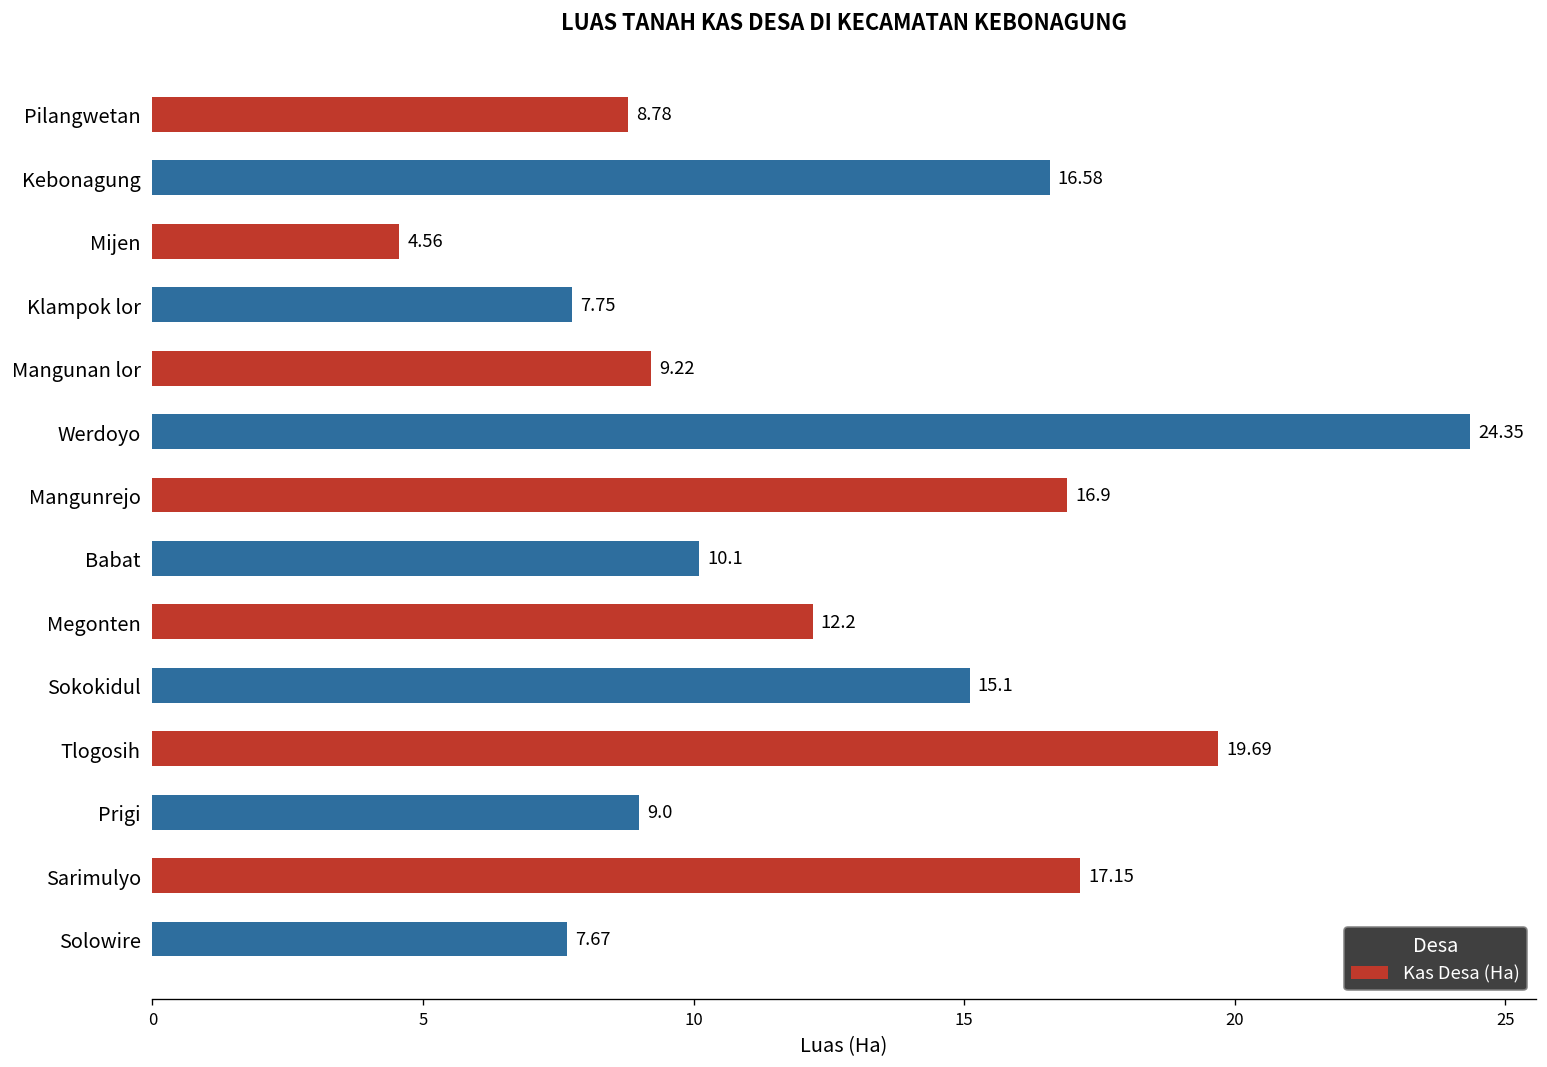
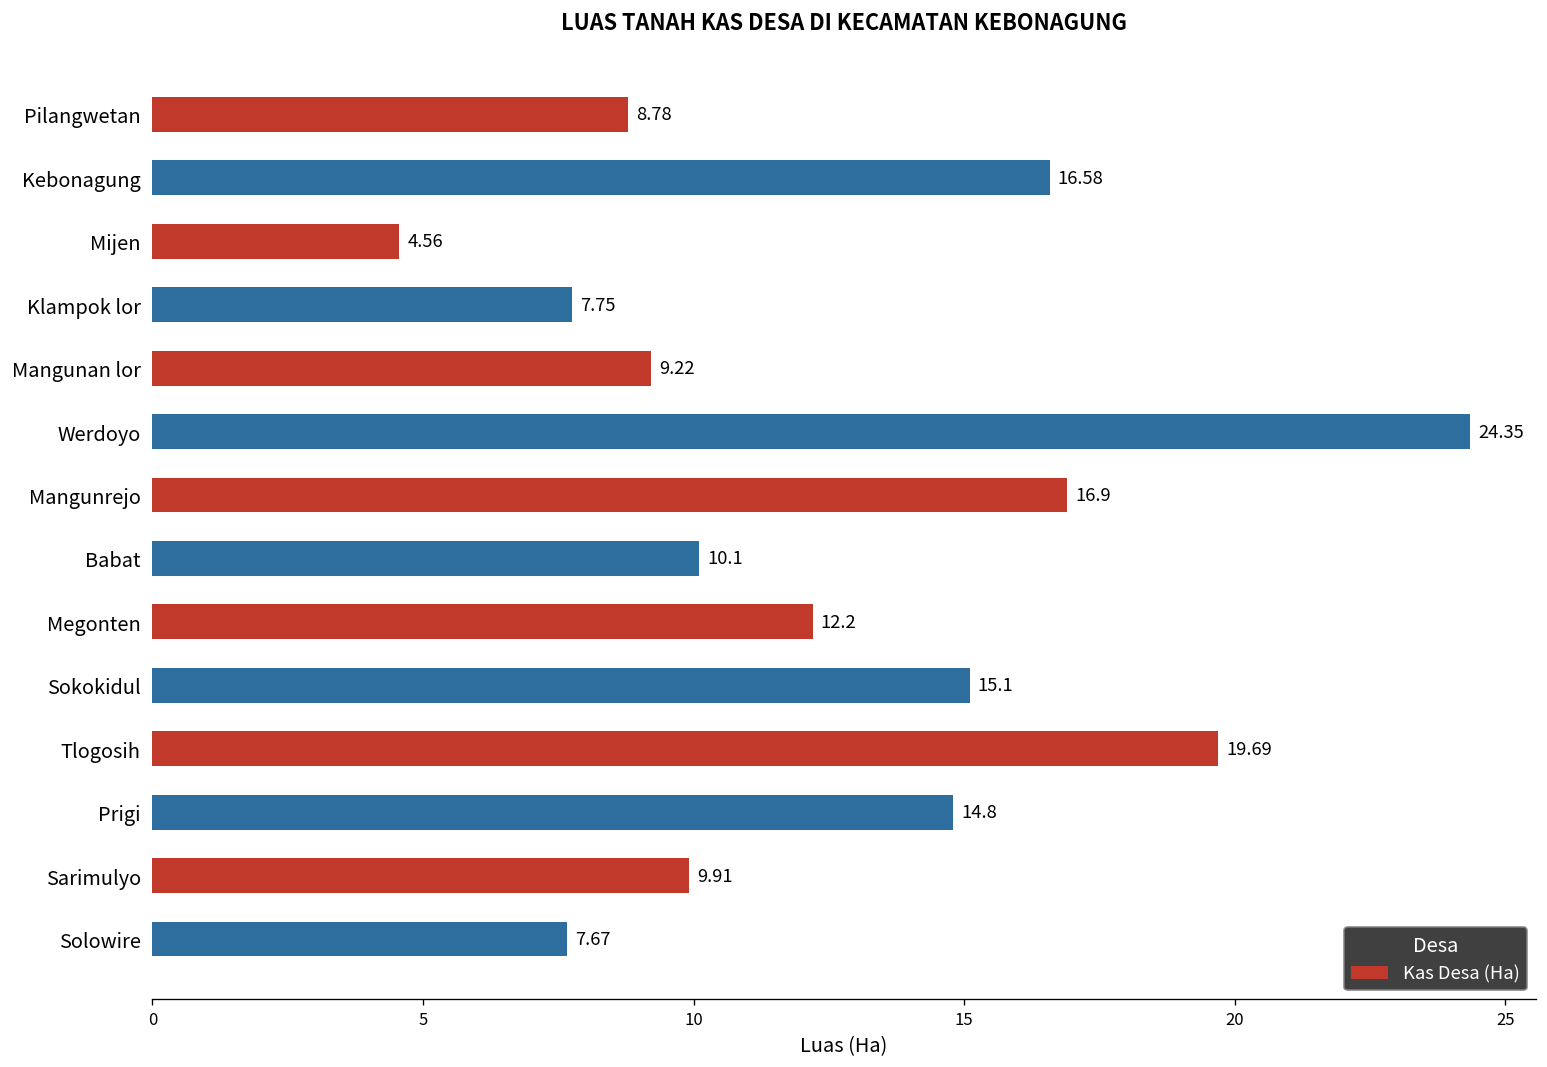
  {
    "Pilangwetan": 8.78,
    "Kebonagung": 16.58,
    "Mijen": 4.56,
    "Klampok lor": 7.75,
    "Mangunan lor": 9.22,
    "Werdoyo": 24.35,
    "Mangunrejo": 16.9,
    "Babat": 10.1,
    "Megonten": 12.2,
    "Sokokidul": 15.1,
    "Tlogosih": 19.69,
-   "Prigi": 9.0,
-   "Sarimulyo": 17.15,
+   "Prigi": 14.8,
+   "Sarimulyo": 9.91,
    "Solowire": 7.67
  }
